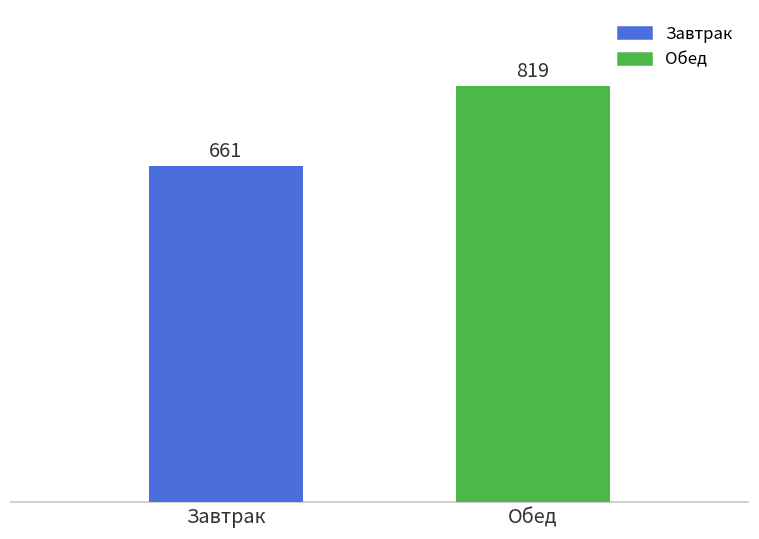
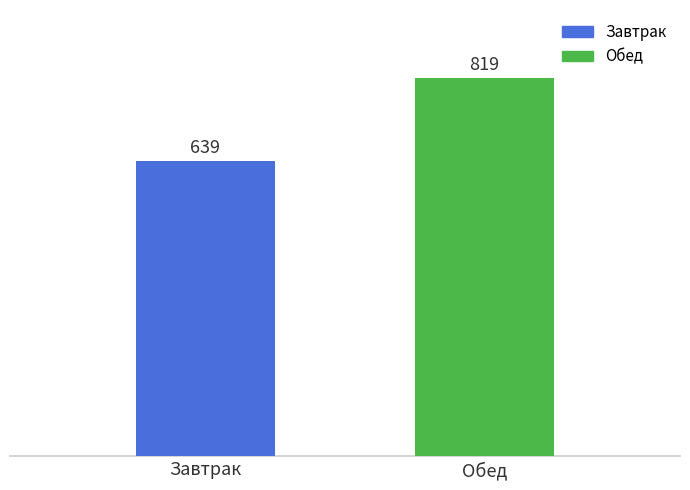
  {
-   "Завтрак": 661,
+   "Завтрак": 639,
    "Обед": 819
  }
